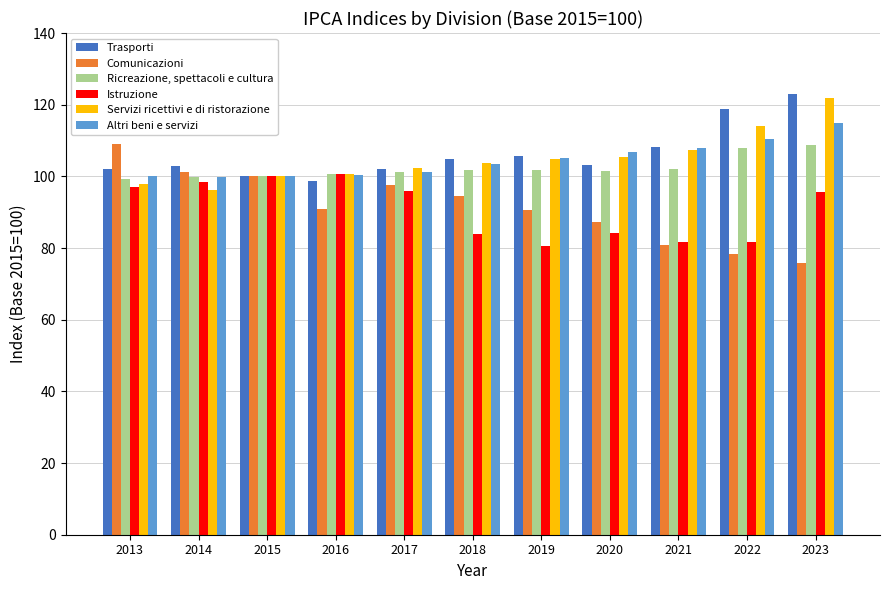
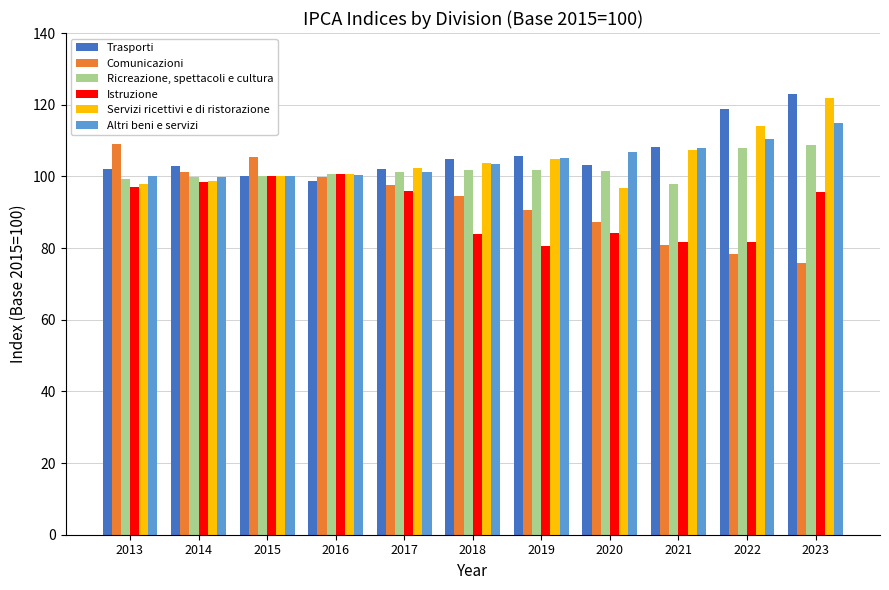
  {
    "Comunicazioni": {
      "2013": 109,
      "2014": 101,
-     "2015": 100,
-     "2016": 91,
+     "2015": 106,
+     "2016": 100,
      "2017": 98,
      "2018": 95,
      "2019": 91,
      "2020": 87,
      "2021": 81,
      "2022": 78,
      "2023": 76
    },
    "Ricreazione, spettacoli e cultura": {
      "2013": 99,
      "2014": 100,
      "2015": 100,
      "2016": 101,
      "2017": 101,
      "2018": 102,
      "2019": 102,
      "2020": 101,
-     "2021": 102,
+     "2021": 98,
      "2022": 108,
      "2023": 109
    },
    "Istruzione": {
      "2013": 97,
      "2014": 98,
      "2015": 100,
      "2016": 101,
      "2017": 96,
      "2018": 84,
      "2019": 81,
      "2020": 84,
      "2021": 82,
      "2022": 82,
      "2023": 96
    },
    "Servizi ricettivi e di ristorazione": {
      "2013": 98,
-     "2014": 96,
+     "2014": 99,
      "2015": 100,
      "2016": 101,
      "2017": 102,
      "2018": 104,
      "2019": 105,
-     "2020": 105,
+     "2020": 97,
      "2021": 107,
      "2022": 114,
      "2023": 122
    }
  }
